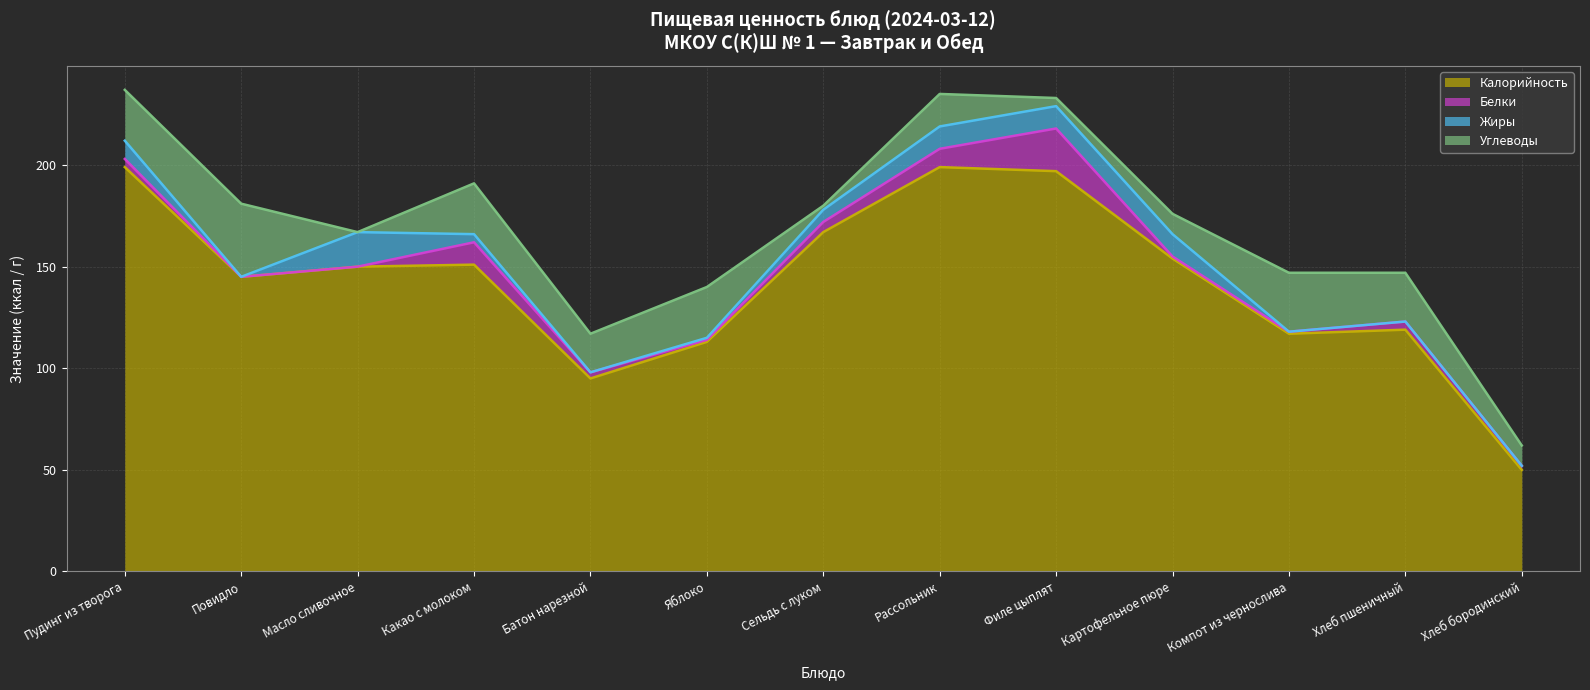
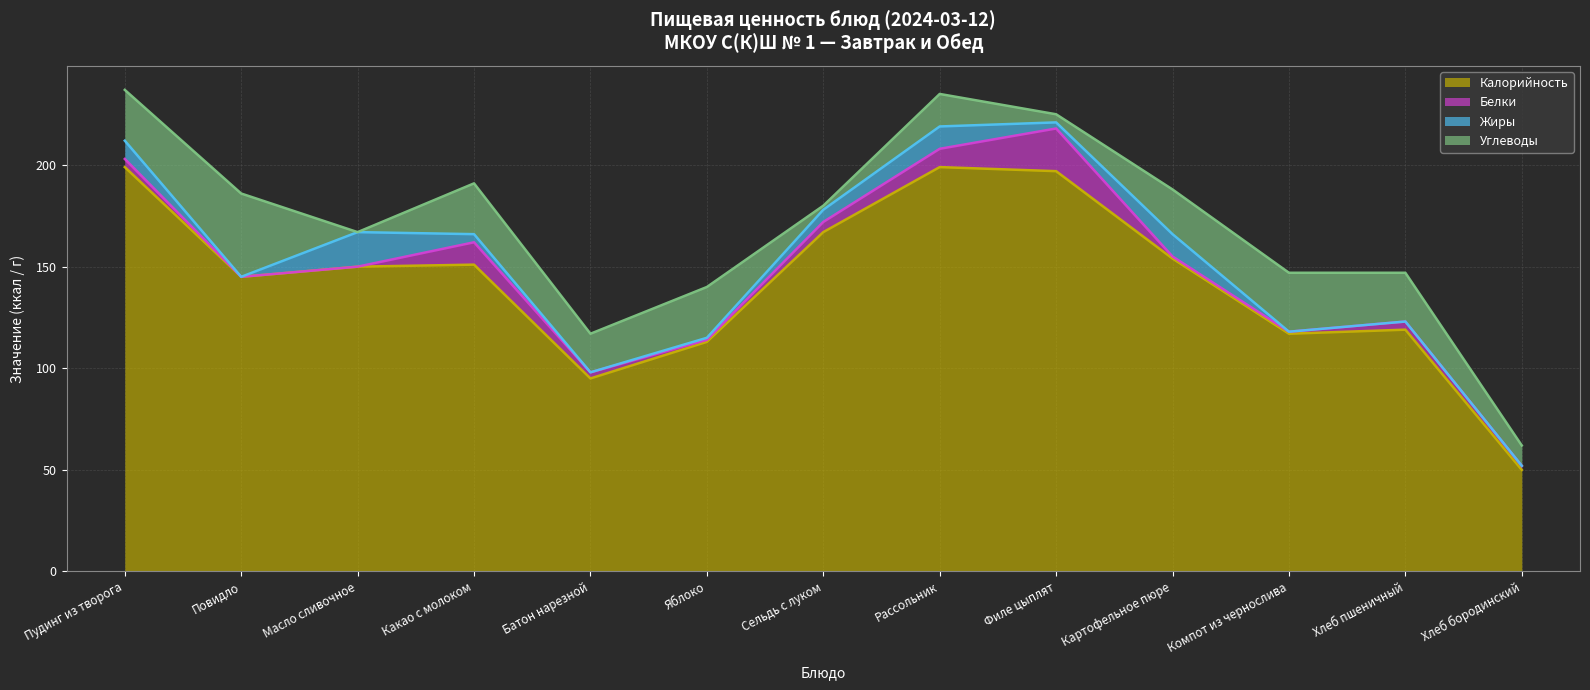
  {
    "Калорийность": {
      "Пудинг из творога": 199,
      "Какао с молоком": 151,
      "Батон нарезной": 95,
      "Сельдь с луком": 167,
      "Рассольник": 199,
      "Филе цыплят": 197,
      "Хлеб пшеничный": 119,
      "Хлеб бородинский": 50
    },
    "Белки": {
      "Пудинг из творога": 4,
      "Какао с молоком": 11,
      "Сельдь с луком": 5,
      "Рассольник": 9,
      "Филе цыплят": 21
    },
    "Жиры": {
      "Пудинг из творога": 9,
      "Какао с молоком": 4,
      "Сельдь с луком": 6,
      "Рассольник": 11,
-     "Филе цыплят": 11,
+     "Филе цыплят": 3,
      "Картофельное пюре": 11
    },
    "Углеводы": {
      "Пудинг из творога": 25,
-     "Повидло": 36,
+     "Повидло": 41,
      "Какао с молоком": 25,
      "Батон нарезной": 19,
      "Яблоко": 25,
      "Сельдь с луком": 2,
      "Рассольник": 16,
      "Филе цыплят": 4,
-     "Картофельное пюре": 10,
+     "Картофельное пюре": 22,
      "Компот из чернослива": 29,
      "Хлеб пшеничный": 24,
      "Хлеб бородинский": 10
    }
  }
